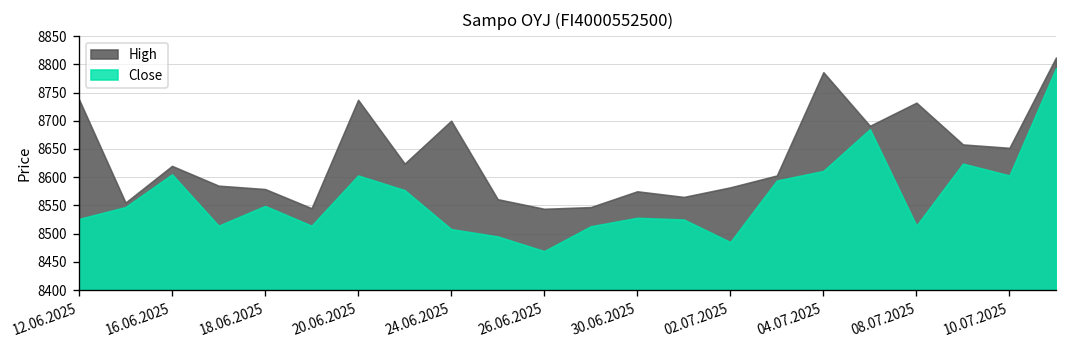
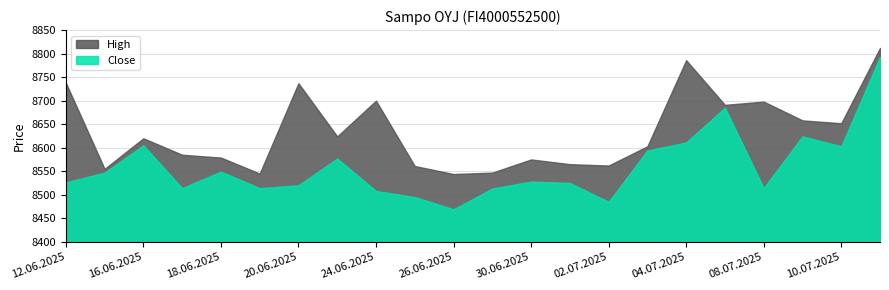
  {
    "High": {
      "12.06.2025": 8740,
      "16.06.2025": 8620,
      "18.06.2025": 8580,
      "20.06.2025": 8740,
      "24.06.2025": 8700,
      "26.06.2025": 8540,
      "30.06.2025": 8580,
-     "02.07.2025": 8580,
+     "02.07.2025": 8560,
      "04.07.2025": 8790,
-     "08.07.2025": 8730,
+     "08.07.2025": 8700,
      "10.07.2025": 8650
    },
    "Close": {
      "12.06.2025": 8530,
      "16.06.2025": 8610,
      "18.06.2025": 8550,
-     "20.06.2025": 8600,
+     "20.06.2025": 8520,
      "24.06.2025": 8510,
      "26.06.2025": 8470,
      "30.06.2025": 8530,
      "02.07.2025": 8490,
      "04.07.2025": 8610,
      "08.07.2025": 8510,
      "10.07.2025": 8600
    }
  }
